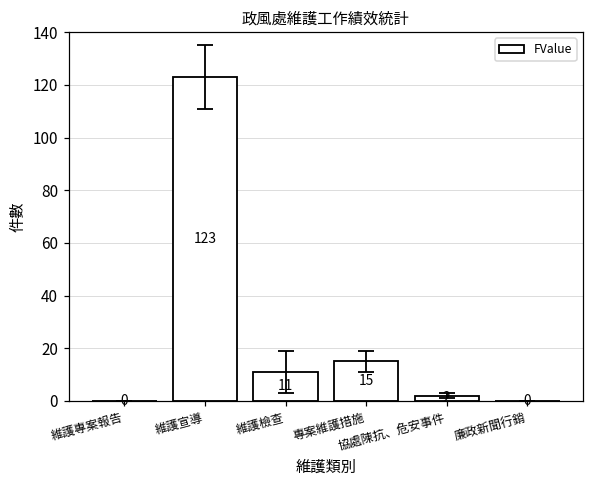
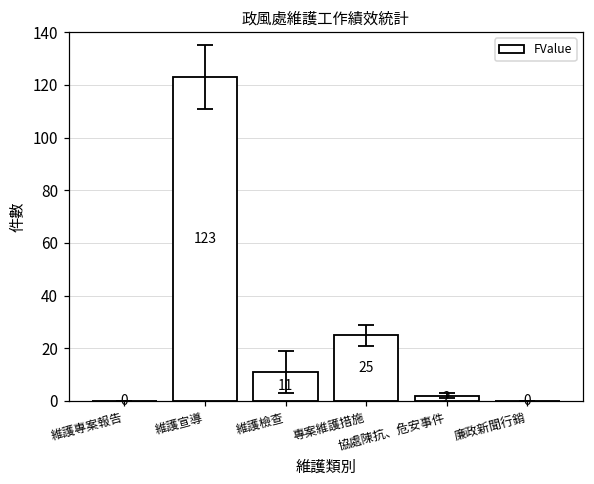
  {
    "FValue": {
      "維護宣導": 123,
-     "專案維護措施": 15
+     "專案維護措施": 25
    }
  }
